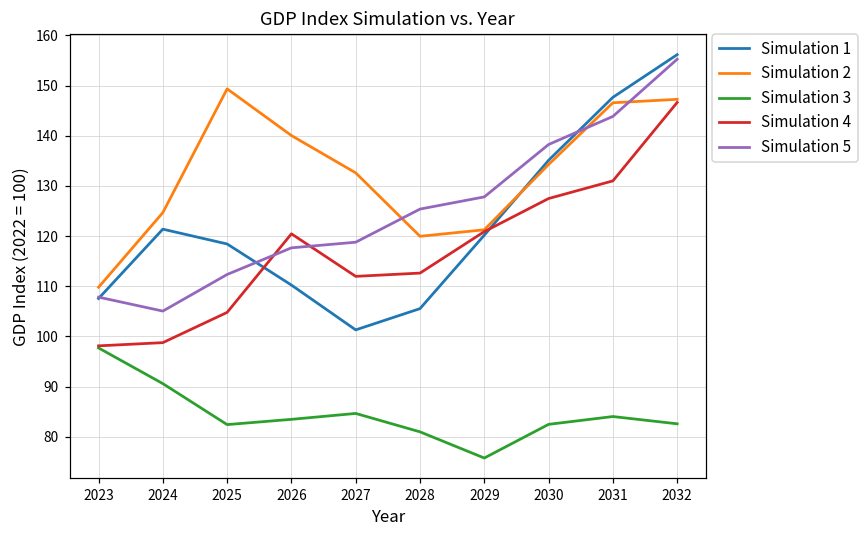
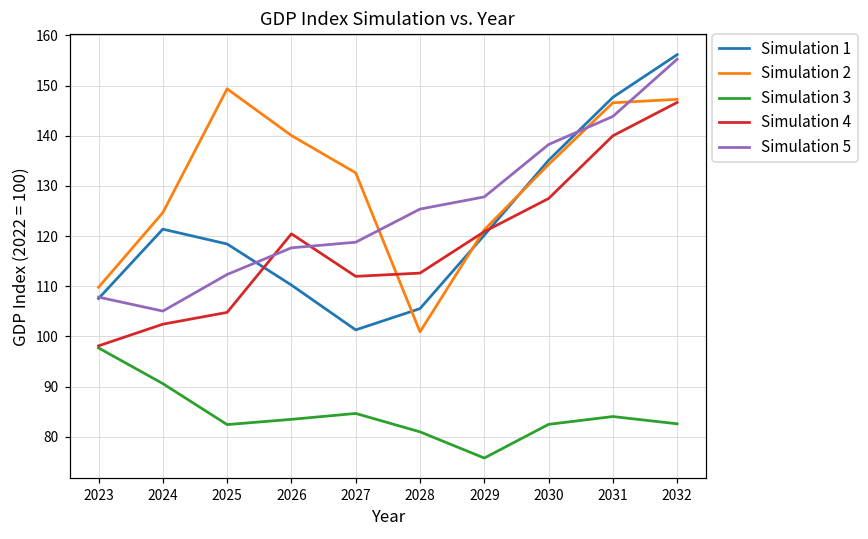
  {
    "Simulation 1": {
      "2024": 121,
      "2025": 118,
      "2026": 110,
      "2027": 101,
      "2028": 106,
      "2029": 120,
      "2030": 135,
      "2031": 148,
      "2032": 156
    },
    "Simulation 2": {
      "2023": 110,
      "2024": 125,
      "2025": 149,
      "2026": 140,
      "2027": 133,
-     "2028": 120,
+     "2028": 101,
      "2030": 134,
      "2031": 147,
      "2032": 147
    },
    "Simulation 3": {
      "2024": 91,
      "2025": 82,
      "2026": 83,
      "2027": 85,
      "2028": 81,
      "2029": 76,
      "2030": 82,
      "2031": 84,
      "2032": 83
    },
    "Simulation 4": {
-     "2024": 99,
+     "2024": 102,
      "2025": 105,
      "2026": 120,
      "2027": 112,
      "2028": 113,
      "2030": 127,
-     "2031": 131,
+     "2031": 140,
      "2032": 147
    },
    "Simulation 5": {
      "2024": 105,
      "2025": 112,
      "2026": 118,
      "2027": 119,
      "2028": 125,
      "2029": 128,
      "2030": 138,
      "2031": 144,
      "2032": 155
    }
  }
